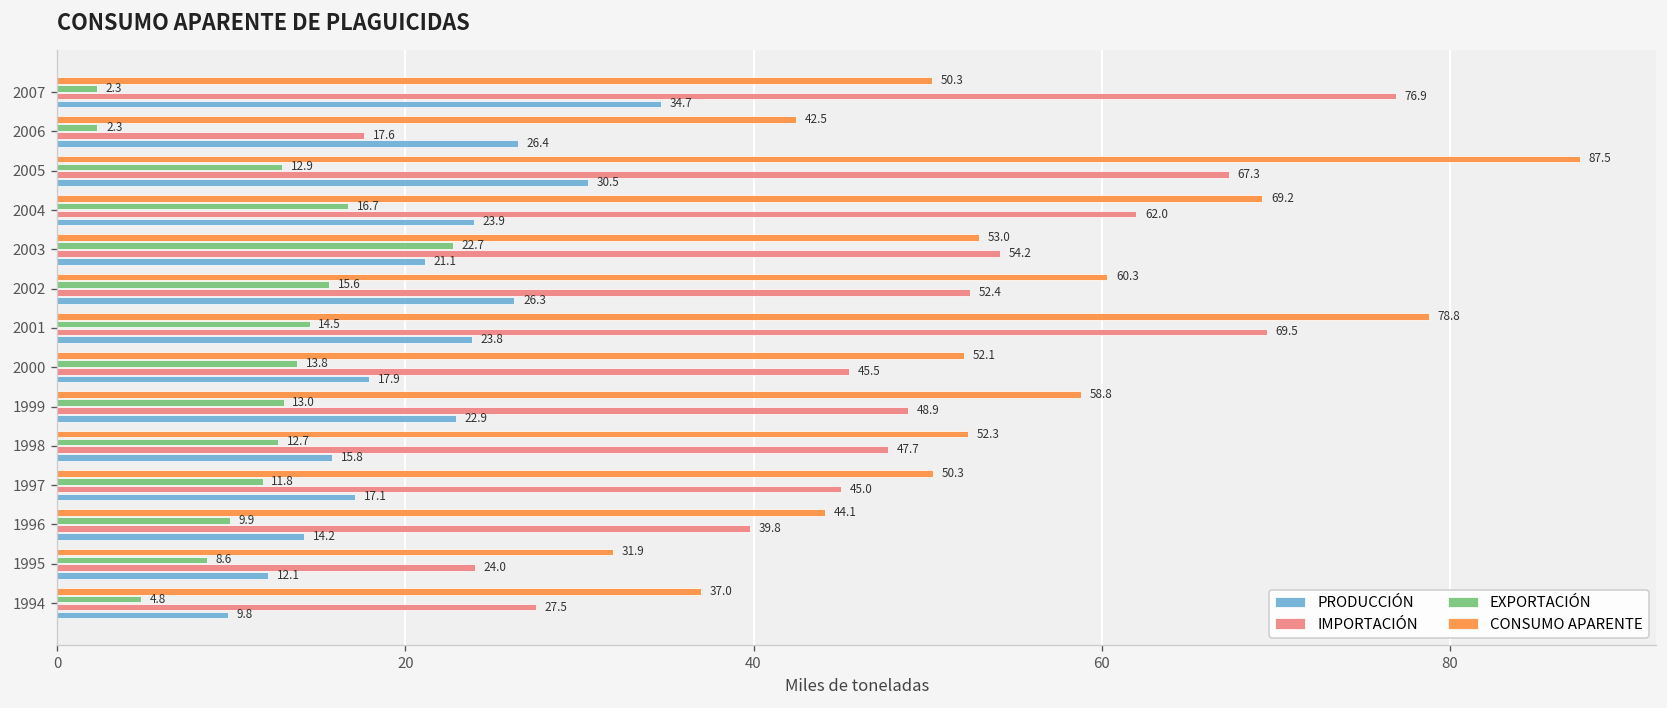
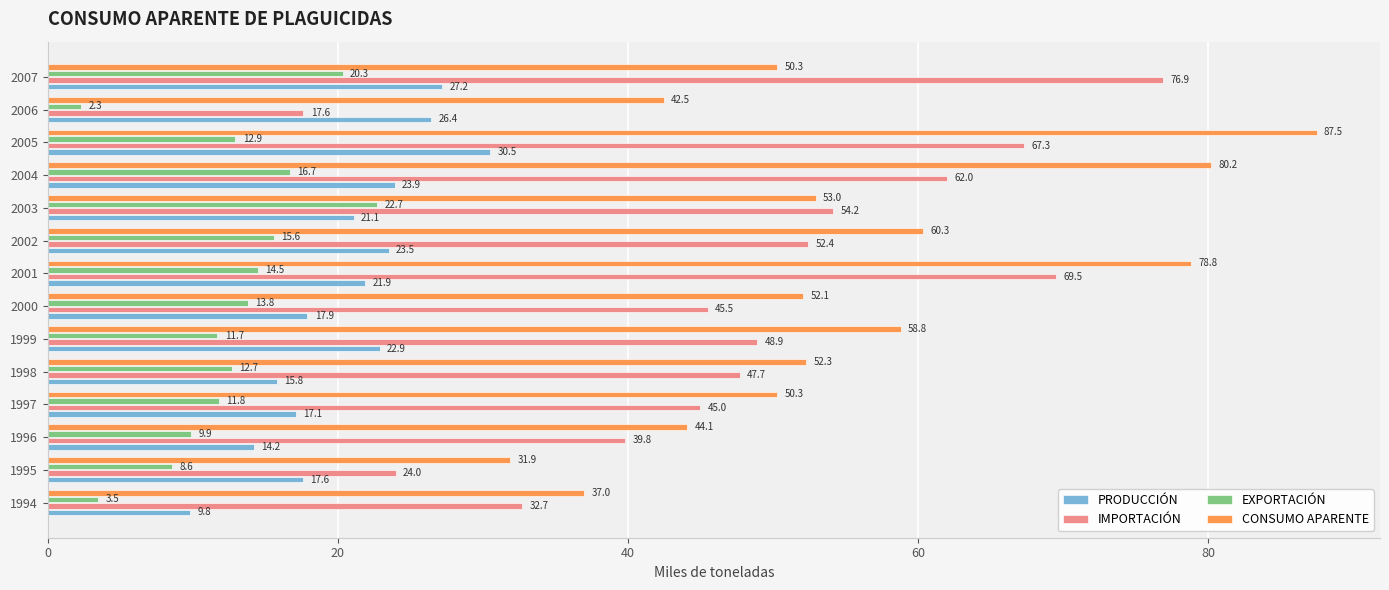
  {
    "PRODUCCIÓN": {
-     "2007": 34.7,
+     "2007": 27.2,
      "2006": 26.4,
      "2005": 30.5,
      "2004": 23.9,
      "2003": 21.1,
-     "2002": 26.3,
-     "2001": 23.8,
+     "2002": 23.5,
+     "2001": 21.9,
      "2000": 17.9,
      "1999": 22.9,
      "1998": 15.8,
      "1997": 17.1,
      "1996": 14.2,
-     "1995": 12.1,
+     "1995": 17.6,
      "1994": 9.8
    },
    "IMPORTACIÓN": {
      "2007": 76.9,
      "2006": 17.6,
      "2005": 67.3,
      "2004": 62.0,
      "2003": 54.2,
      "2002": 52.4,
      "2001": 69.5,
      "2000": 45.5,
      "1999": 48.9,
      "1998": 47.7,
      "1997": 45.0,
      "1996": 39.8,
      "1995": 24.0,
-     "1994": 27.5
+     "1994": 32.7
    },
    "EXPORTACIÓN": {
-     "2007": 2.3,
+     "2007": 20.3,
      "2006": 2.3,
      "2005": 12.9,
      "2004": 16.7,
      "2003": 22.7,
      "2002": 15.6,
      "2001": 14.5,
      "2000": 13.8,
-     "1999": 13.0,
+     "1999": 11.7,
      "1998": 12.7,
      "1997": 11.8,
      "1996": 9.9,
      "1995": 8.6,
-     "1994": 4.8
+     "1994": 3.5
    },
    "CONSUMO APARENTE": {
      "2007": 50.3,
      "2006": 42.5,
      "2005": 87.5,
-     "2004": 69.2,
+     "2004": 80.2,
      "2003": 53.0,
      "2002": 60.3,
      "2001": 78.8,
      "2000": 52.1,
      "1999": 58.8,
      "1998": 52.3,
      "1997": 50.3,
      "1996": 44.1,
      "1995": 31.9,
      "1994": 37.0
    }
  }
